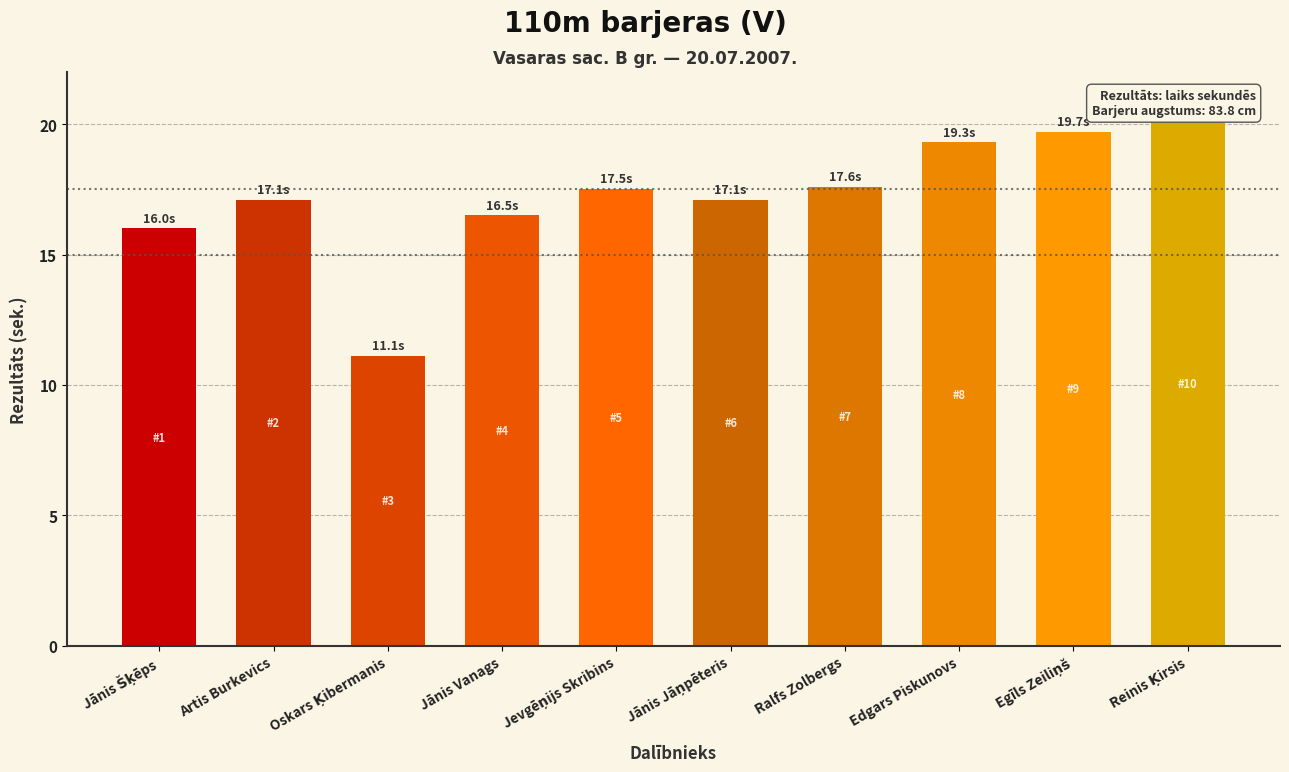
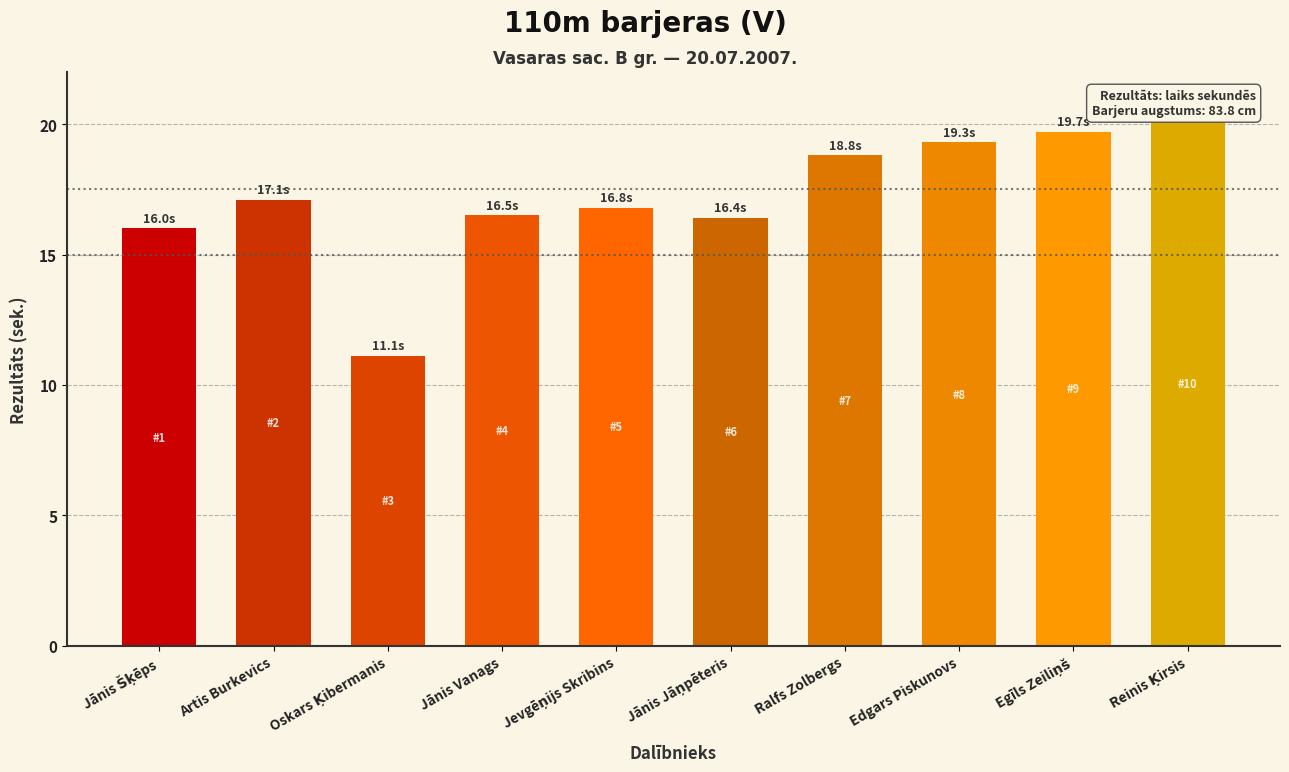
  {
    "Jānis Šķēps": "16.0s",
    "Artis Burkevics": "17.1s",
    "Oskars Ķibermanis": "11.1s",
    "Jānis Vanags": "16.5s",
-   "Jevgēņijs Skribins": "17.5s",
-   "Jānis Jāņpēteris": "17.1s",
-   "Ralfs Zolbergs": "17.6s",
+   "Jevgēņijs Skribins": "16.8s",
+   "Jānis Jāņpēteris": "16.4s",
+   "Ralfs Zolbergs": "18.8s",
    "Edgars Piskunovs": "19.3s"
  }
